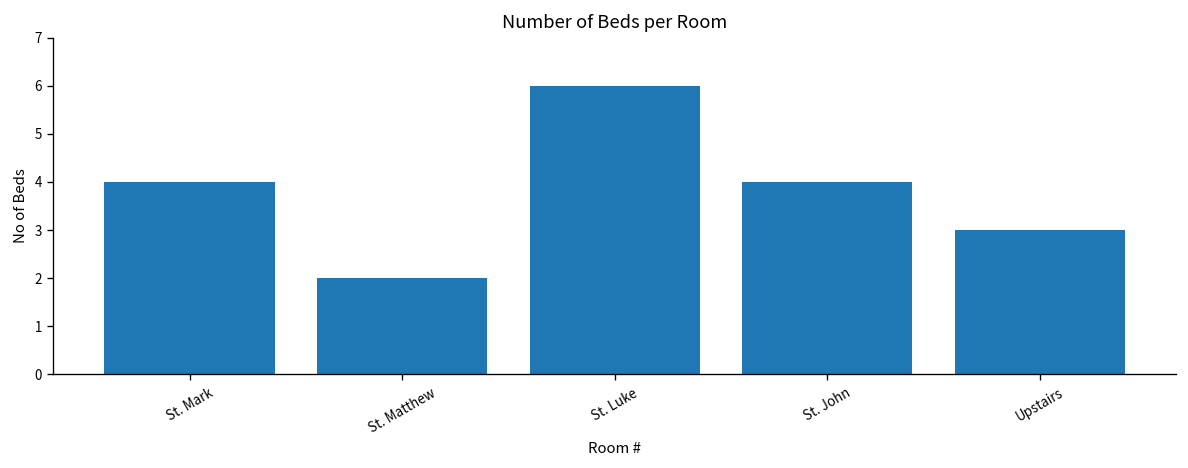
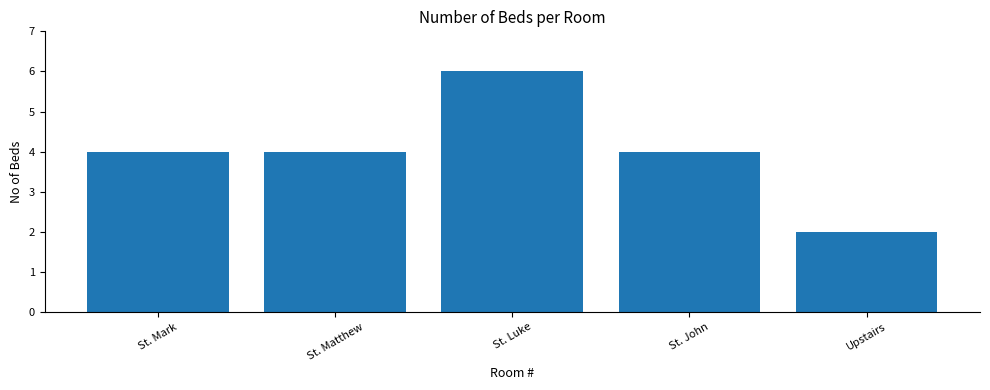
  {
    "St. Mark": 4,
-   "St. Matthew": 2,
+   "St. Matthew": 4,
    "St. Luke": 6,
    "St. John": 4,
-   "Upstairs": 3
+   "Upstairs": 2
  }
